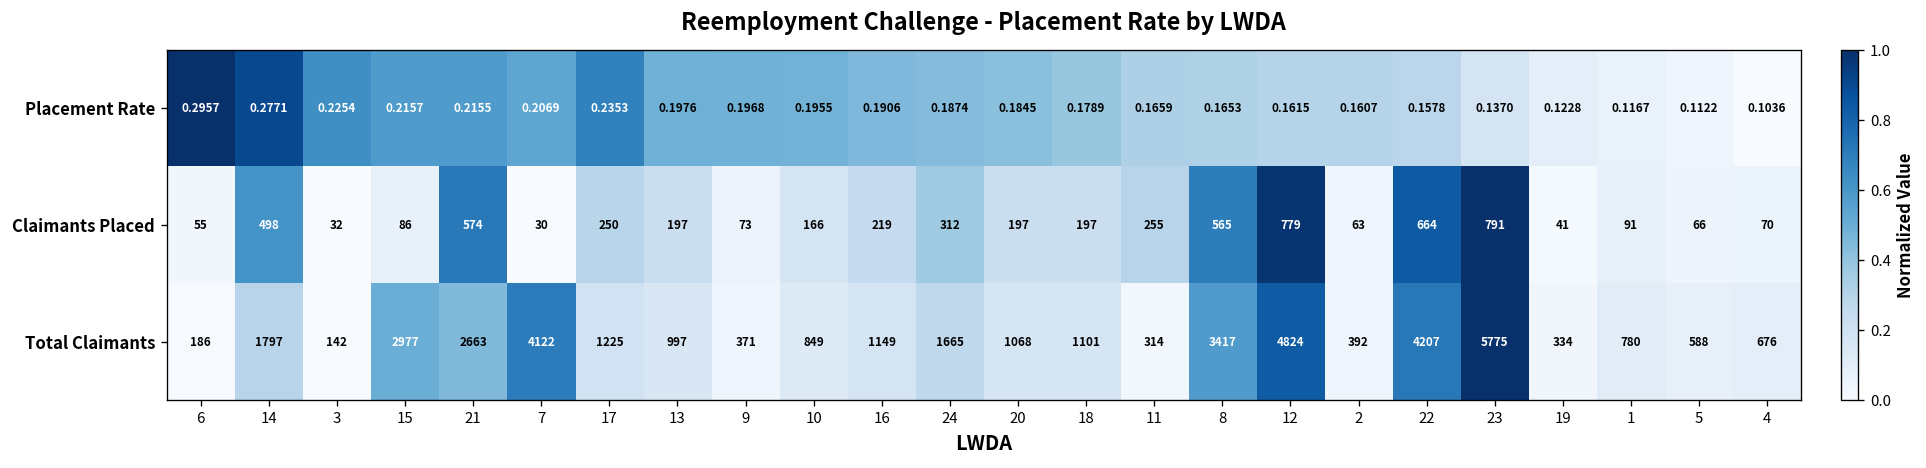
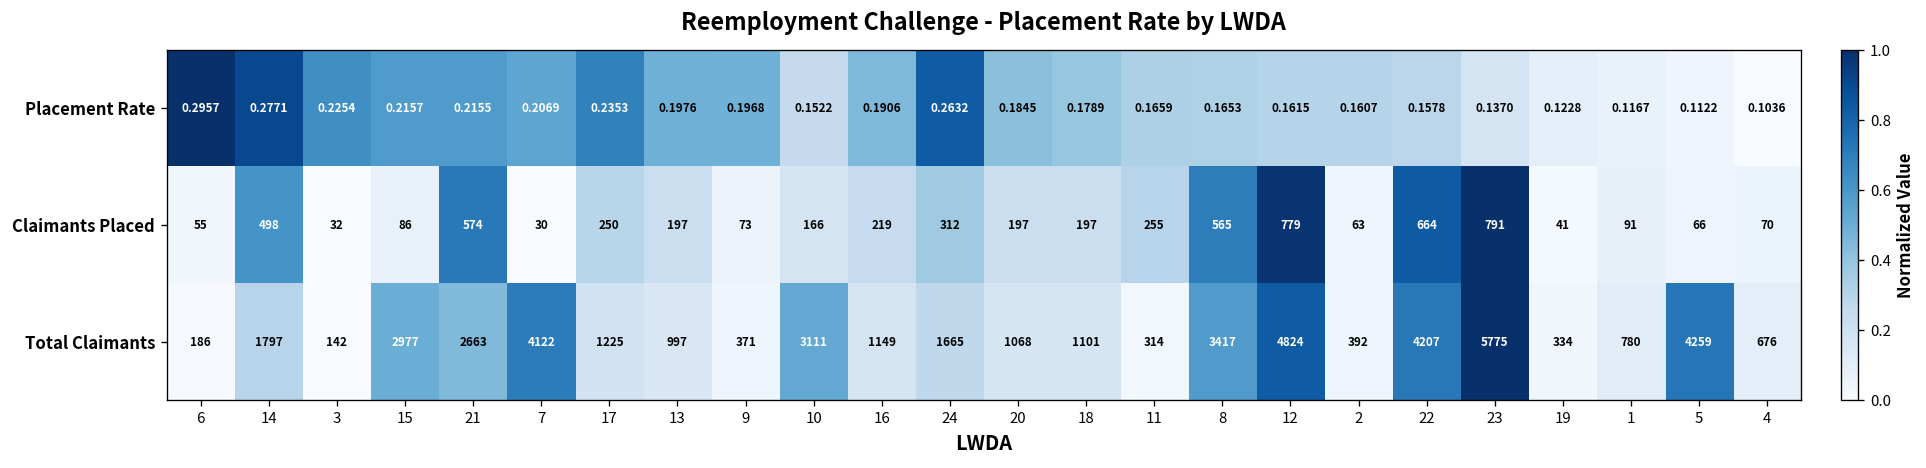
  {
    "Placement Rate": {
      "6": 0.2957,
      "14": 0.2771,
      "3": 0.2254,
      "15": 0.2157,
      "21": 0.2155,
      "7": 0.2069,
      "17": 0.2353,
      "13": 0.1976,
      "9": 0.1968,
-     "10": 0.1955,
+     "10": 0.1522,
      "16": 0.1906,
-     "24": 0.1874,
+     "24": 0.2632,
      "20": 0.1845,
      "18": 0.1789,
      "11": 0.1659,
      "8": 0.1653,
      "12": 0.1615,
      "2": 0.1607,
      "22": 0.1578,
      "23": 0.1370,
      "19": 0.1228,
      "1": 0.1167,
      "5": 0.1122,
      "4": 0.1036
    },
    "Claimants Placed": {
      "6": 55,
      "14": 498,
      "3": 32,
      "15": 86,
      "21": 574,
      "7": 30,
      "17": 250,
      "13": 197,
      "9": 73,
      "10": 166,
      "16": 219,
      "24": 312,
      "20": 197,
      "18": 197,
      "11": 255,
      "8": 565,
      "12": 779,
      "2": 63,
      "22": 664,
      "23": 791,
      "19": 41,
      "1": 91,
      "5": 66,
      "4": 70
    },
    "Total Claimants": {
      "6": 186,
      "14": 1797,
      "3": 142,
      "15": 2977,
      "21": 2663,
      "7": 4122,
      "17": 1225,
      "13": 997,
      "9": 371,
-     "10": 849,
+     "10": 3111,
      "16": 1149,
      "24": 1665,
      "20": 1068,
      "18": 1101,
      "11": 314,
      "8": 3417,
      "12": 4824,
      "2": 392,
      "22": 4207,
      "23": 5775,
      "19": 334,
      "1": 780,
-     "5": 588,
+     "5": 4259,
      "4": 676
    }
  }
